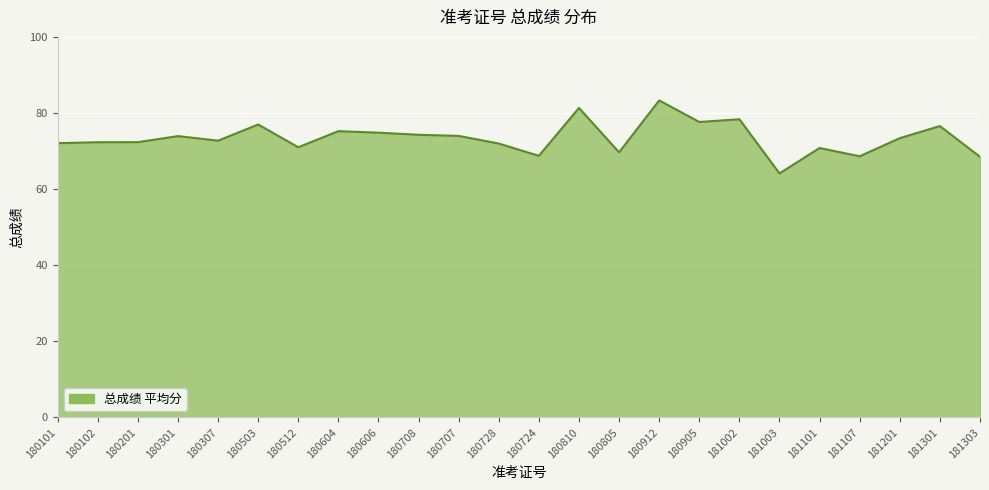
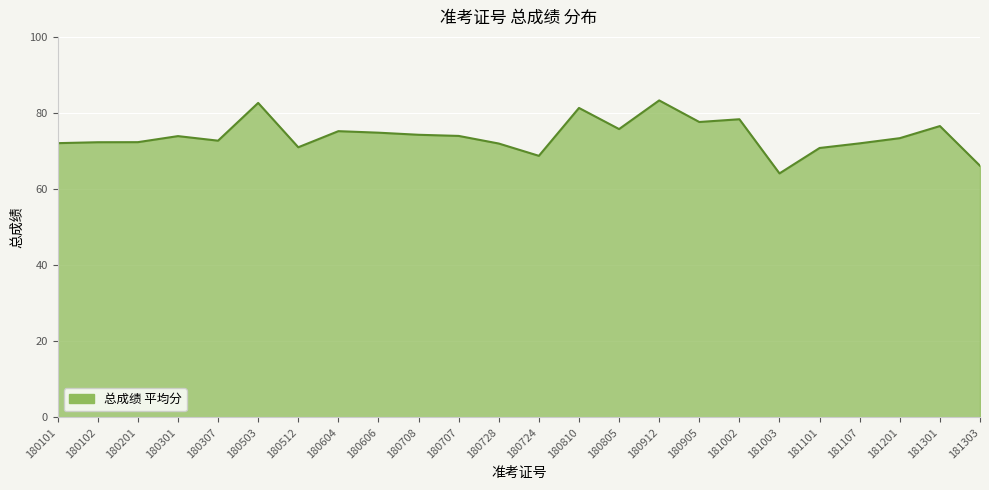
  {
    "180101": 72,
    "180102": 72,
    "180201": 72,
    "180301": 74,
    "180307": 73,
-   "180503": 77,
+   "180503": 83,
    "180512": 71,
    "180604": 75,
    "180606": 75,
    "180708": 74,
    "180707": 74,
    "180728": 72,
    "180724": 69,
    "180810": 81,
-   "180805": 70,
+   "180805": 76,
    "180912": 83,
    "180905": 78,
    "181002": 78,
    "181003": 64,
    "181101": 71,
-   "181107": 69,
+   "181107": 72,
    "181201": 73,
    "181301": 77,
-   "181303": 68
+   "181303": 66
  }
